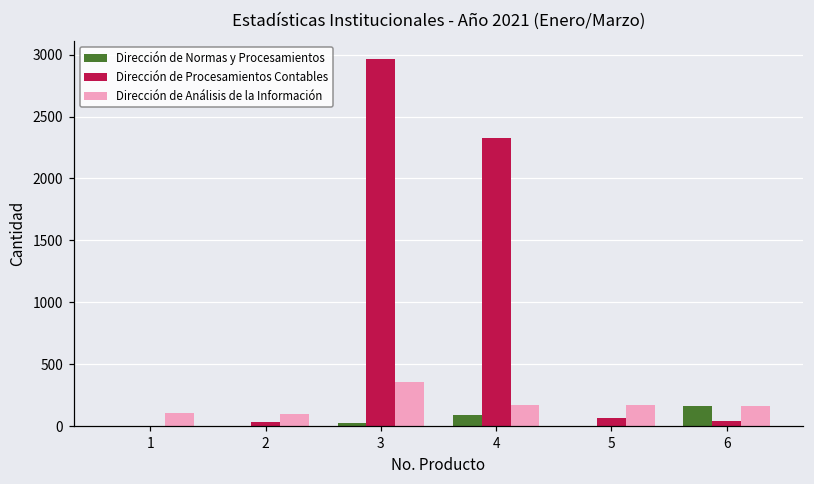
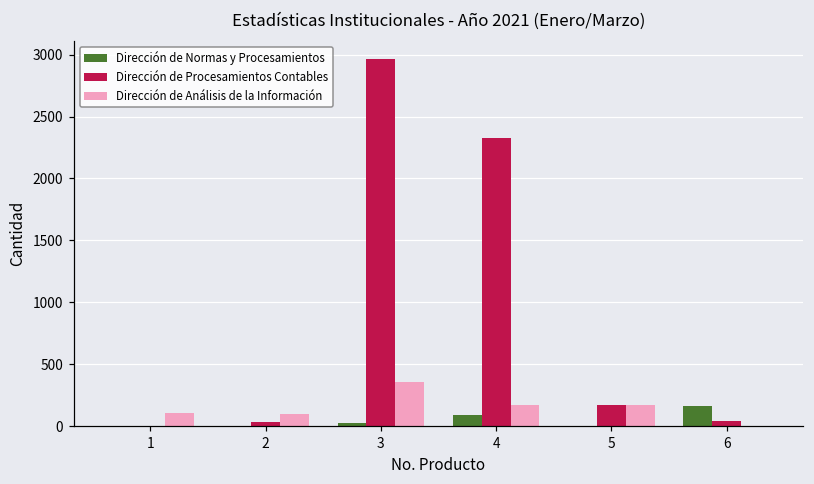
  {
    "Dirección de Normas y Procesamientos": {
      "3": 30,
      "4": 100,
      "6": 160
    },
    "Dirección de Procesamientos Contables": {
      "2": 40,
      "3": 2960,
      "4": 2330,
-     "5": 70,
+     "5": 170,
      "6": 40
    },
    "Dirección de Análisis de la Información": {
      "1": 110,
      "2": 100,
      "3": 360,
      "4": 170,
      "5": 170,
-     "6": 170
+     "6": 0
    }
  }
